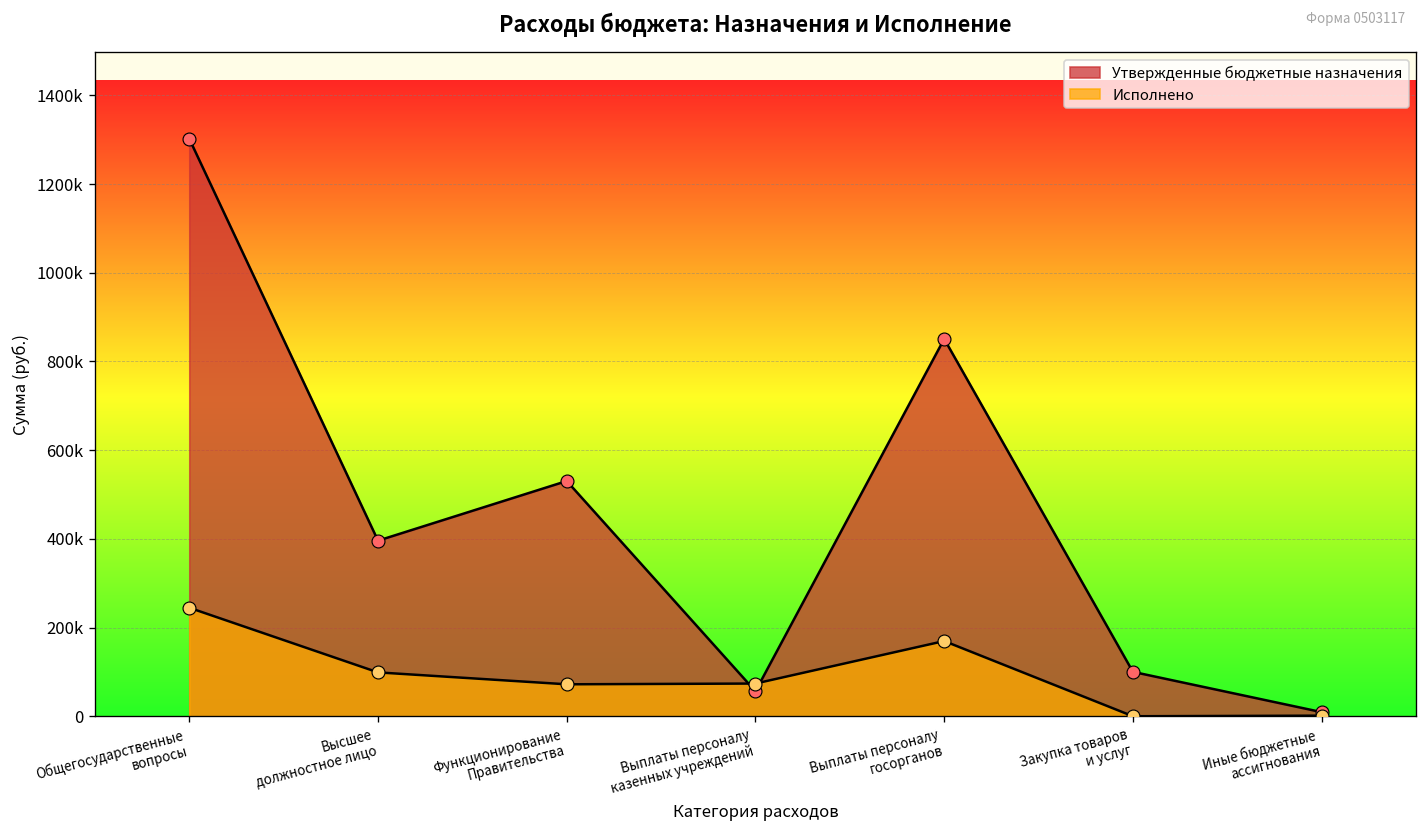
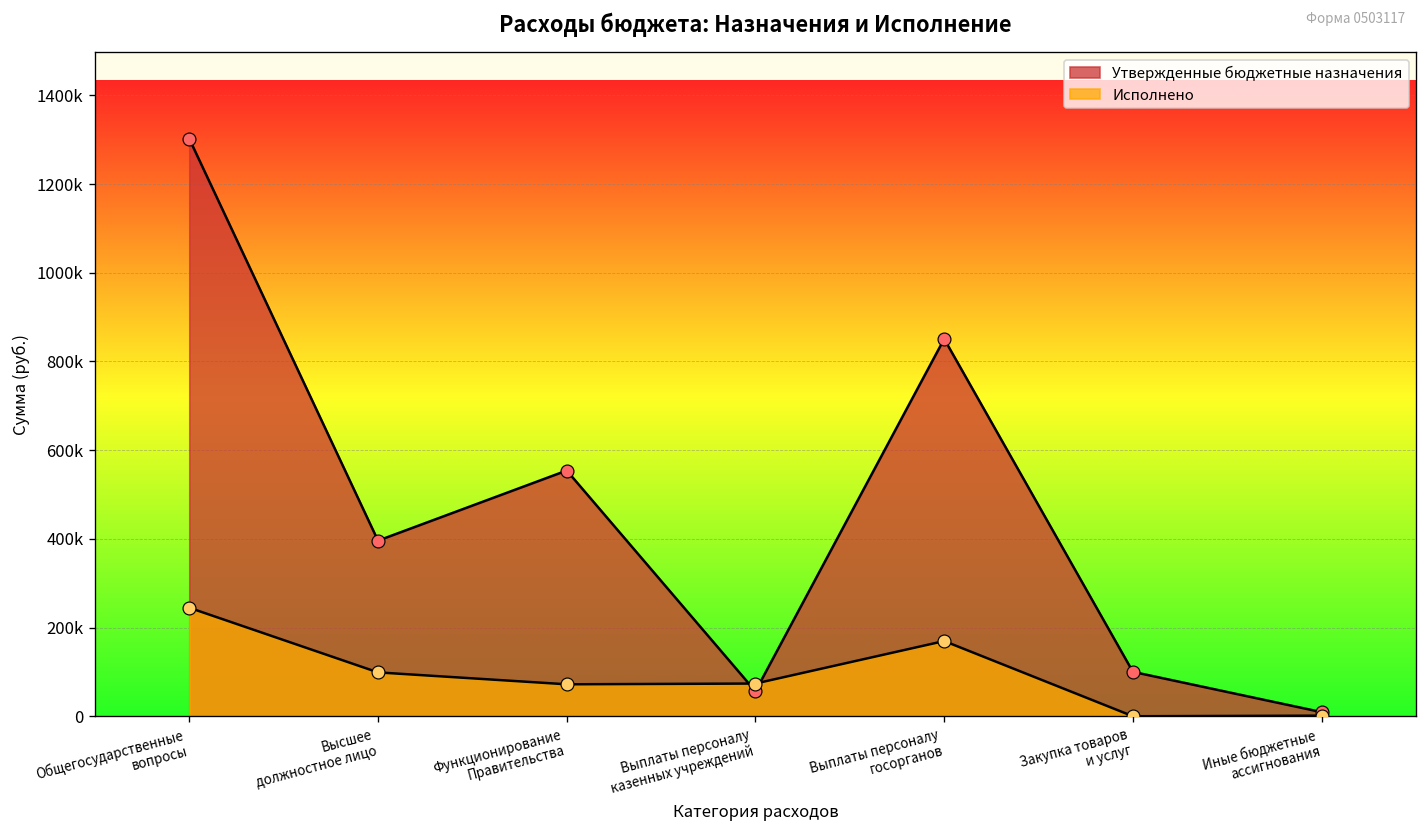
  {
    "Утвержденные бюджетные назначения": {
      "Общегосударственные вопросы": 1300000,
      "Высшее должностное лицо": 400000,
-     "Функционирование Правительства": 530000,
+     "Функционирование Правительства": 550000,
      "Выплаты персоналу казенных учреждений": 60000,
      "Выплаты персоналу госорганов": 850000,
      "Закупка товаров и услуг": 100000,
      "Иные бюджетные ассигнования": 10000
    },
    "Исполнено": {
      "Общегосударственные вопросы": 240000,
      "Высшее должностное лицо": 100000,
      "Функционирование Правительства": 70000,
      "Выплаты персоналу казенных учреждений": 70000,
      "Выплаты персоналу госорганов": 170000,
      "Закупка товаров и услуг": 0,
      "Иные бюджетные ассигнования": 0
    }
  }
